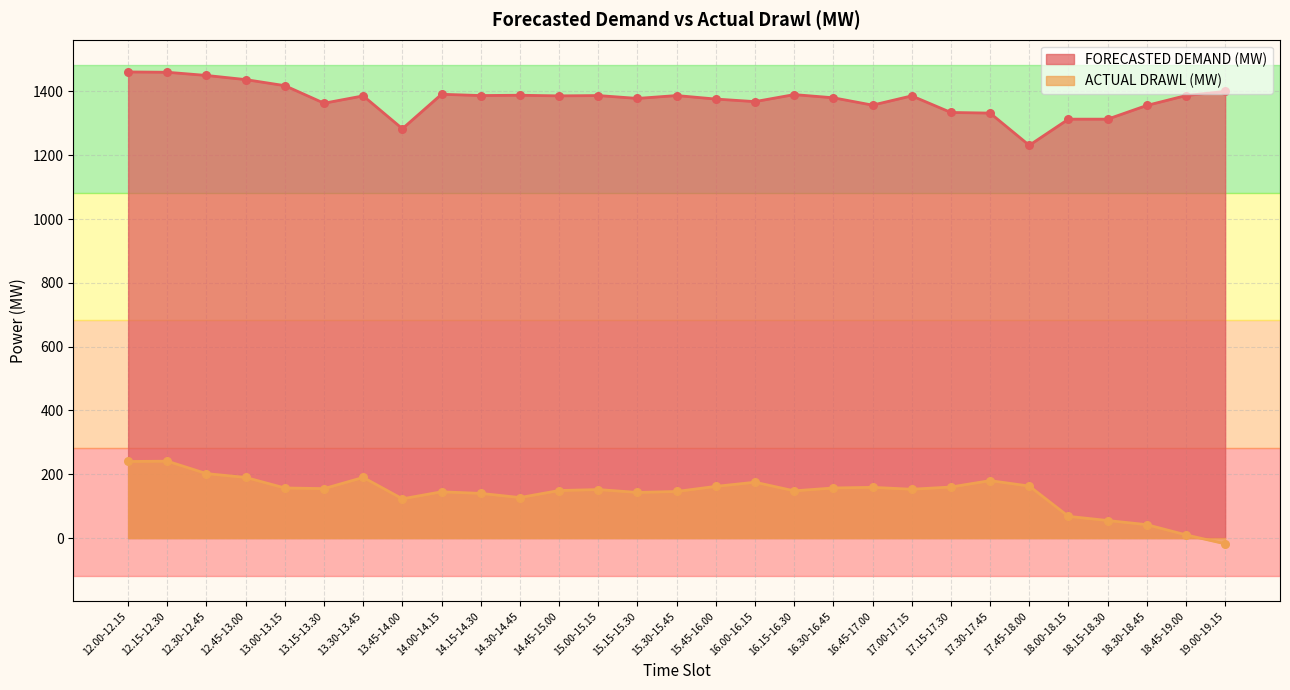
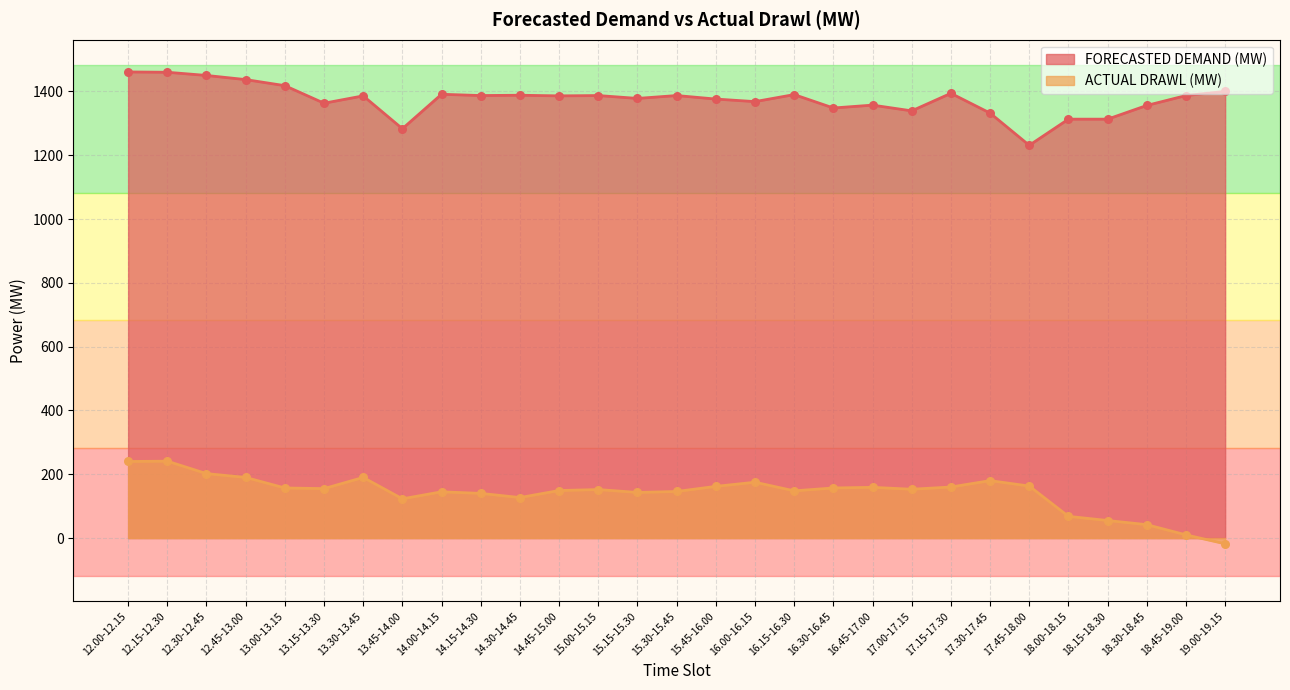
  {
    "FORECASTED DEMAND (MW)": {
      "12.00-12.15": 1460,
      "12.15-12.30": 1460,
      "12.30-12.45": 1450,
      "12.45-13.00": 1440,
      "13.00-13.15": 1420,
      "13.15-13.30": 1360,
      "13.30-13.45": 1390,
      "13.45-14.00": 1280,
      "14.00-14.15": 1390,
      "14.15-14.30": 1390,
      "14.30-14.45": 1390,
      "14.45-15.00": 1390,
      "15.00-15.15": 1390,
      "15.15-15.30": 1380,
      "15.30-15.45": 1390,
      "15.45-16.00": 1380,
      "16.00-16.15": 1370,
      "16.15-16.30": 1390,
-     "16.30-16.45": 1380,
+     "16.30-16.45": 1350,
      "16.45-17.00": 1360,
-     "17.00-17.15": 1390,
-     "17.15-17.30": 1330,
+     "17.00-17.15": 1340,
+     "17.15-17.30": 1390,
      "17.30-17.45": 1330,
      "17.45-18.00": 1230,
      "18.00-18.15": 1310,
      "18.15-18.30": 1310,
      "18.30-18.45": 1360,
      "18.45-19.00": 1390
    }
  }
